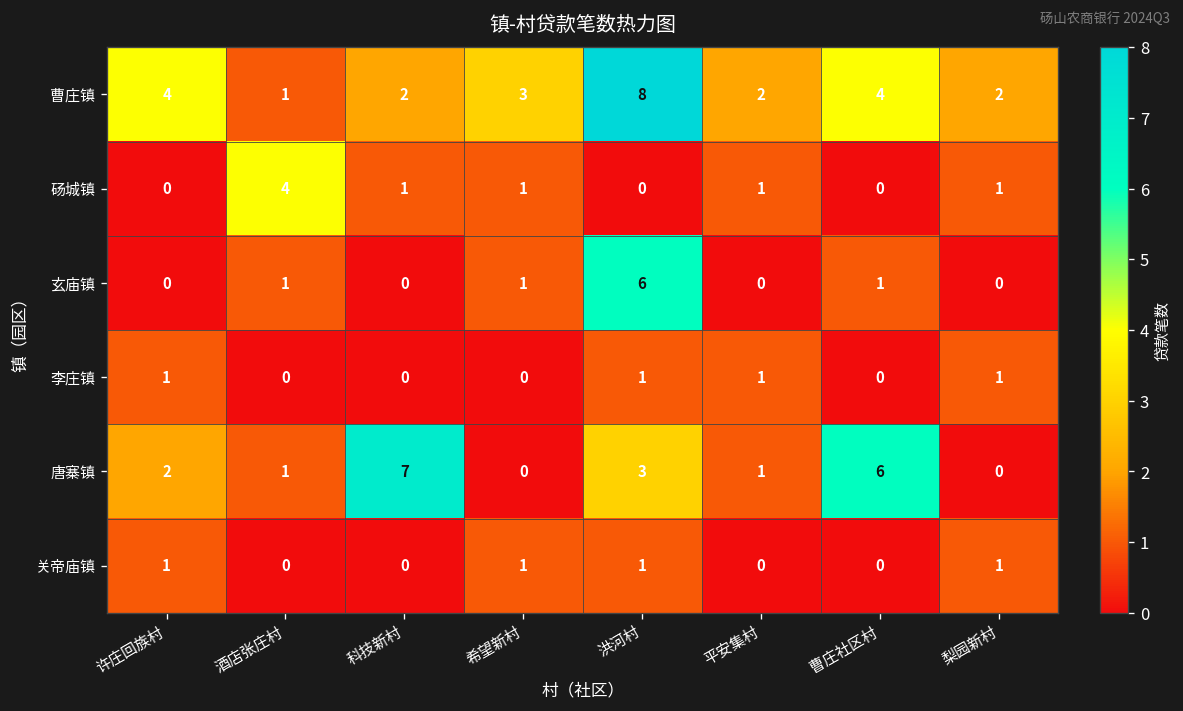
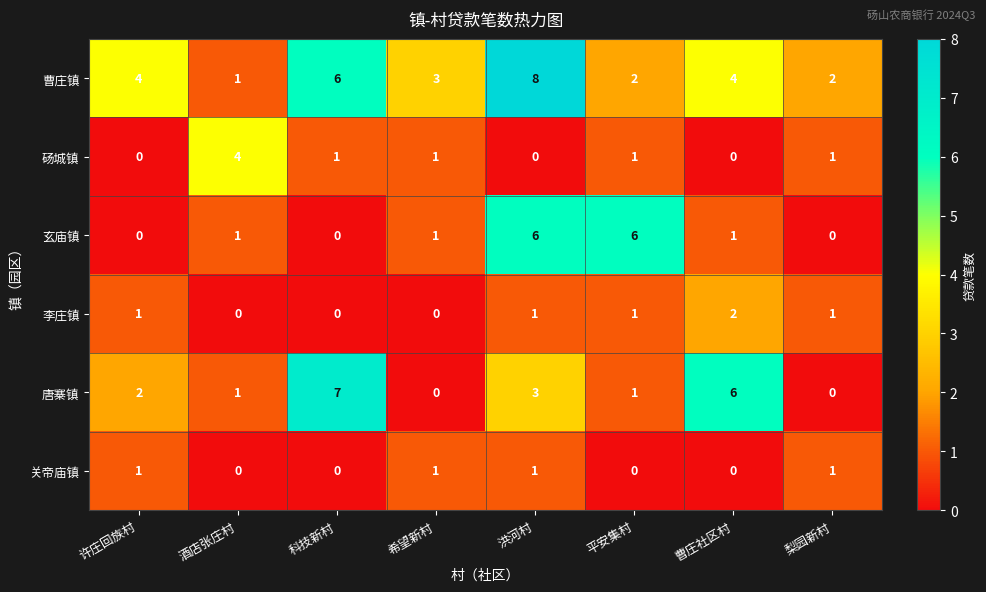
  {
    "曹庄镇": {
      "许庄回族村": 4,
      "酒店张庄村": 1,
-     "科技新村": 2,
+     "科技新村": 6,
      "希望新村": 3,
      "洪河村": 8,
      "平安集村": 2,
      "曹庄社区村": 4,
      "梨园新村": 2
    },
    "砀城镇": {
      "许庄回族村": 0,
      "酒店张庄村": 4,
      "科技新村": 1,
      "希望新村": 1,
      "洪河村": 0,
      "平安集村": 1,
      "曹庄社区村": 0,
      "梨园新村": 1
    },
    "玄庙镇": {
      "许庄回族村": 0,
      "酒店张庄村": 1,
      "科技新村": 0,
      "希望新村": 1,
      "洪河村": 6,
-     "平安集村": 0,
+     "平安集村": 6,
      "曹庄社区村": 1,
      "梨园新村": 0
    },
    "李庄镇": {
      "许庄回族村": 1,
      "酒店张庄村": 0,
      "科技新村": 0,
      "希望新村": 0,
      "洪河村": 1,
      "平安集村": 1,
-     "曹庄社区村": 0,
+     "曹庄社区村": 2,
      "梨园新村": 1
    },
    "唐寨镇": {
      "许庄回族村": 2,
      "酒店张庄村": 1,
      "科技新村": 7,
      "希望新村": 0,
      "洪河村": 3,
      "平安集村": 1,
      "曹庄社区村": 6,
      "梨园新村": 0
    },
    "关帝庙镇": {
      "许庄回族村": 1,
      "酒店张庄村": 0,
      "科技新村": 0,
      "希望新村": 1,
      "洪河村": 1,
      "平安集村": 0,
      "曹庄社区村": 0,
      "梨园新村": 1
    }
  }
